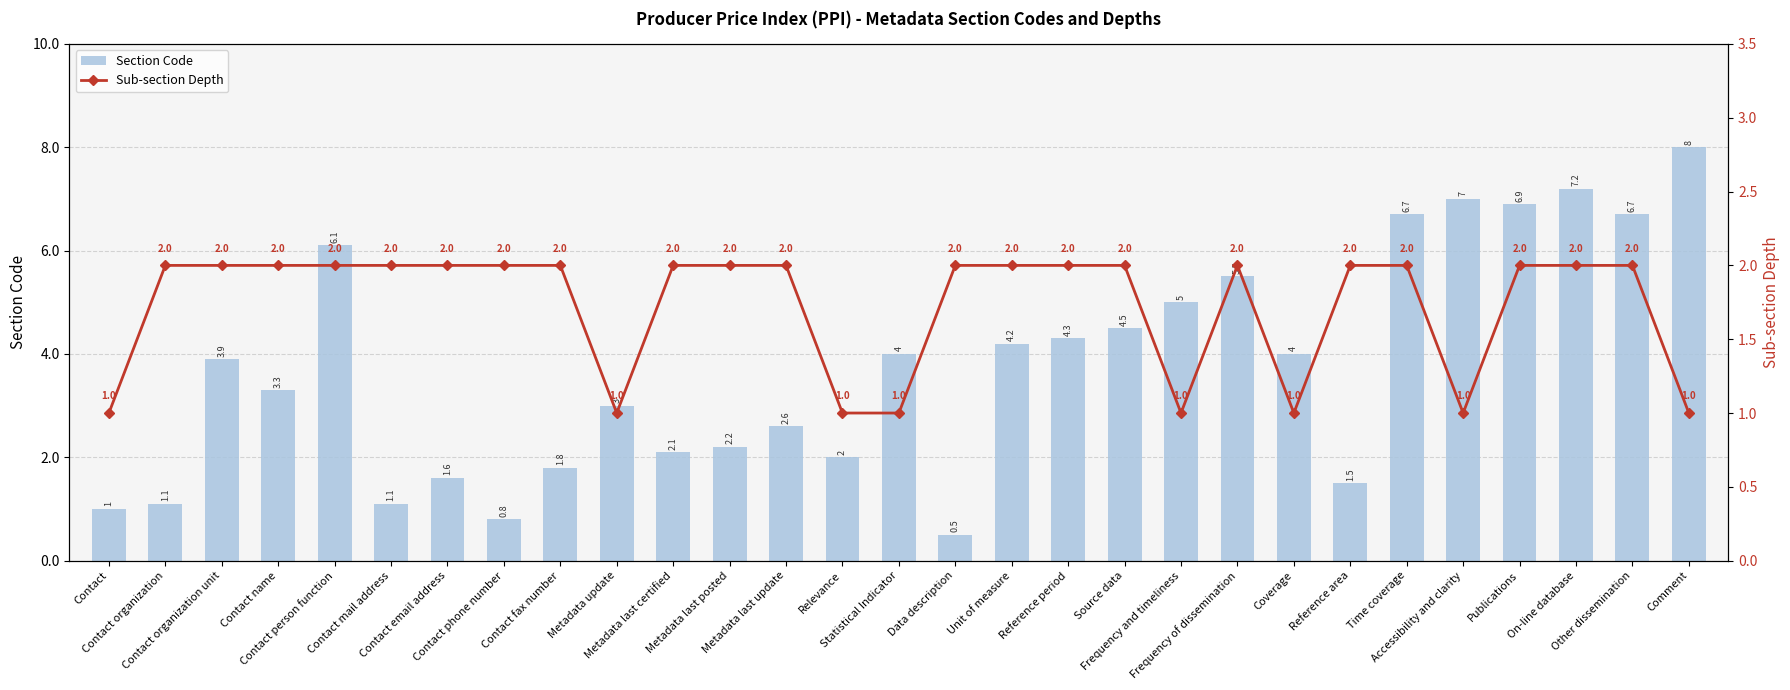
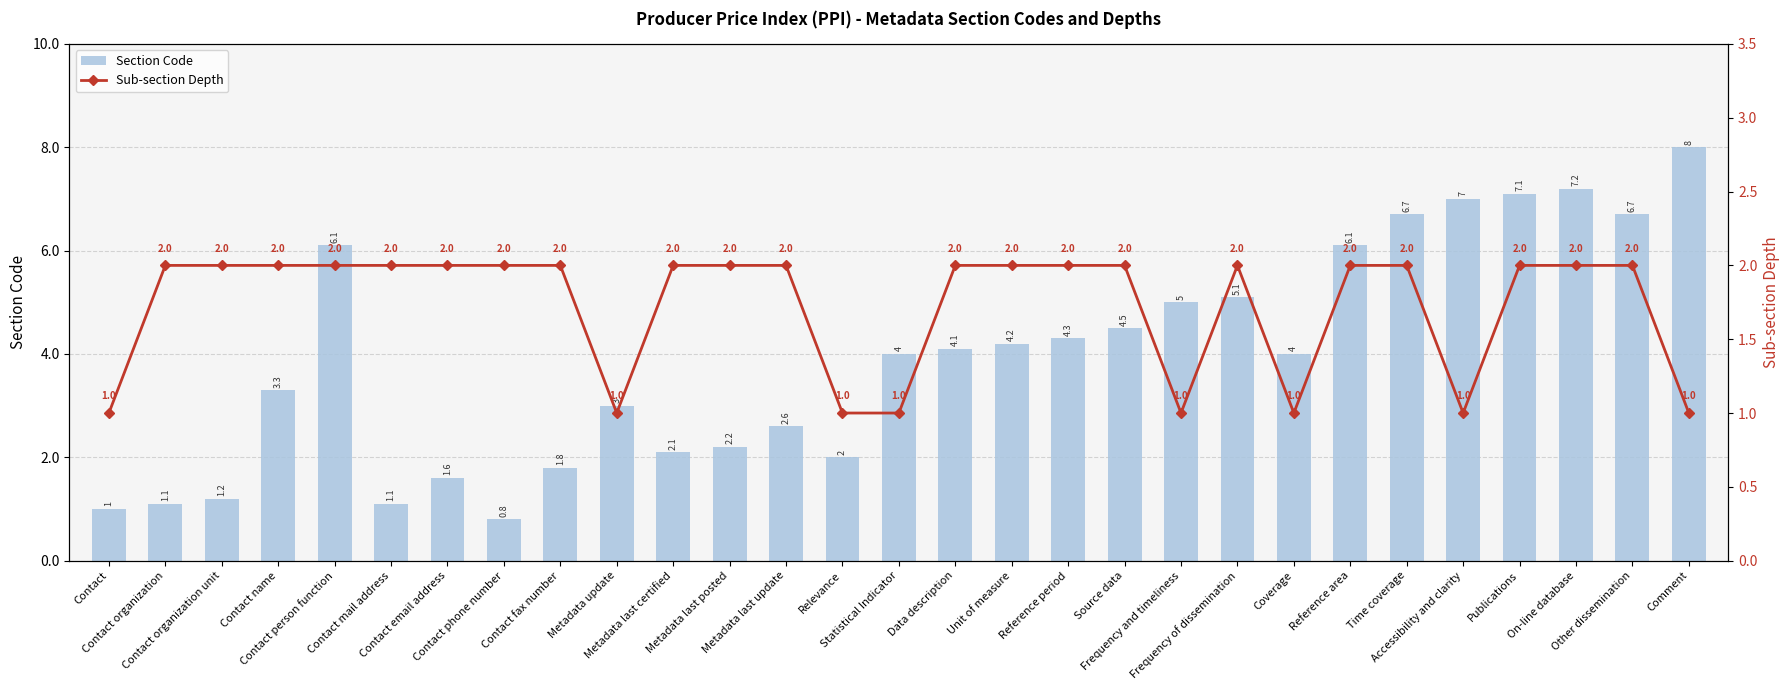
  {
    "Section Code": {
      "Contact": 1,
      "Contact organization": 1.1,
-     "Contact organization unit": 3.9,
+     "Contact organization unit": 1.2,
      "Contact name": 3.3,
      "Contact person function": 6.1,
      "Contact mail address": 1.1,
      "Contact email address": 1.6,
      "Contact phone number": 0.8,
      "Contact fax number": 1.8,
      "Metadata last certified": 2.1,
      "Metadata last posted": 2.2,
      "Metadata last update": 2.6,
      "Relevance": 2,
      "Statistical Indicator": 4,
-     "Data description": 0.5,
+     "Data description": 4.1,
      "Unit of measure": 4.2,
      "Reference period": 4.3,
      "Source data": 4.5,
      "Frequency and timeliness": 5,
-     "Frequency of dissemination": 5.5,
+     "Frequency of dissemination": 5.1,
      "Coverage": 4,
-     "Reference area": 1.5,
+     "Reference area": 6.1,
      "Time coverage": 6.7,
      "Accessibility and clarity": 7,
-     "Publications": 6.9,
+     "Publications": 7.1,
      "On-line database": 7.2,
      "Other dissemination": 6.7,
      "Comment": 8
    },
    "Sub-section Depth": {
      "Contact": 1.0,
      "Contact organization": 2.0,
      "Contact organization unit": 2.0,
      "Contact name": 2.0,
      "Contact person function": 2.0,
      "Contact mail address": 2.0,
      "Contact email address": 2.0,
      "Contact phone number": 2.0,
      "Contact fax number": 2.0,
      "Metadata last certified": 2.0,
      "Metadata last posted": 2.0,
      "Metadata last update": 2.0,
      "Relevance": 1.0,
      "Statistical Indicator": 1.0,
      "Data description": 2.0,
      "Unit of measure": 2.0,
      "Reference period": 2.0,
      "Source data": 2.0,
      "Frequency and timeliness": 1.0,
      "Frequency of dissemination": 2.0,
      "Coverage": 1.0,
      "Reference area": 2.0,
      "Time coverage": 2.0,
      "Accessibility and clarity": 1.0,
      "Publications": 2.0,
      "On-line database": 2.0,
      "Other dissemination": 2.0,
      "Comment": 1.0
    }
  }
